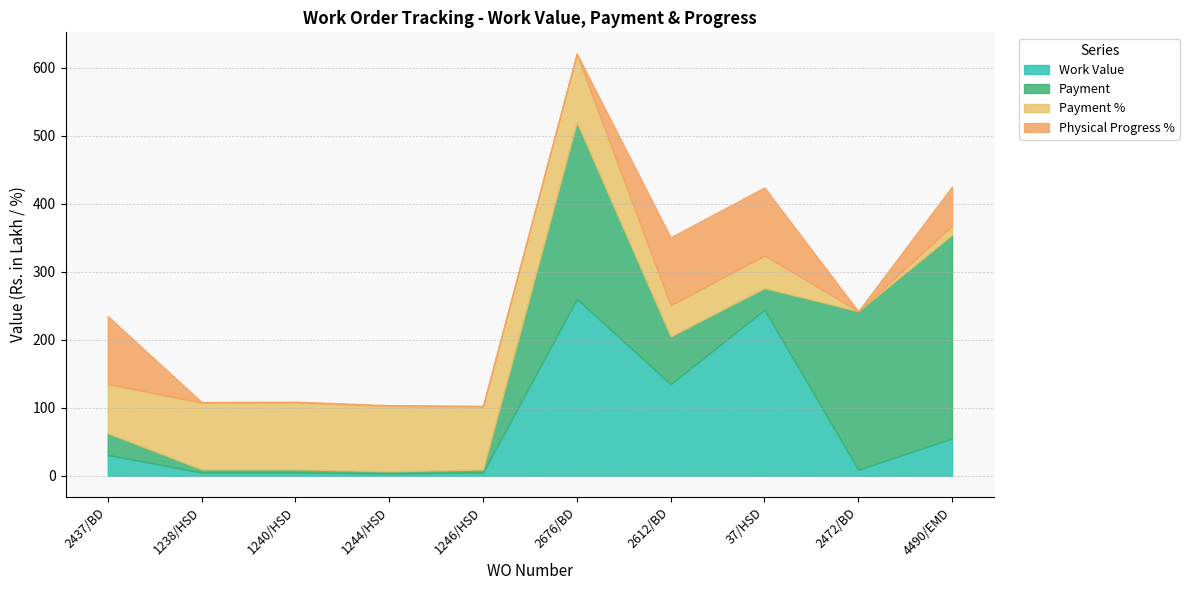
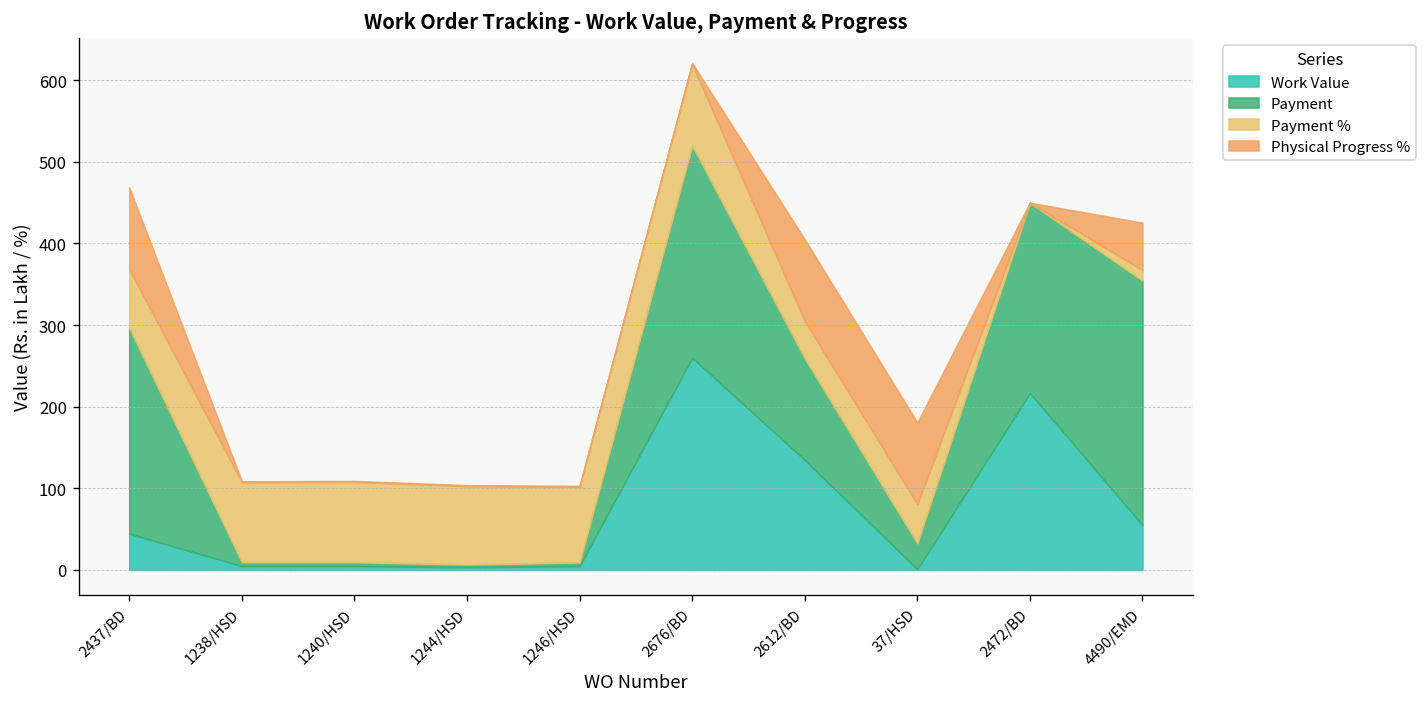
  {
    "Work Value": {
-     "2437/BD": 30,
+     "2437/BD": 40,
      "1238/HSD": 0,
      "1240/HSD": 0,
      "1246/HSD": 0,
      "2676/BD": 260,
      "2612/BD": 130,
-     "37/HSD": 240,
-     "2472/BD": 10,
+     "37/HSD": 0,
+     "2472/BD": 220,
      "4490/EMD": 50
    },
    "Payment": {
-     "2437/BD": 30,
+     "2437/BD": 250,
      "1238/HSD": 0,
      "1240/HSD": 0,
      "1246/HSD": 0,
      "2676/BD": 260,
-     "2612/BD": 70,
+     "2612/BD": 120,
      "37/HSD": 30,
      "4490/EMD": 300
    }
  }
